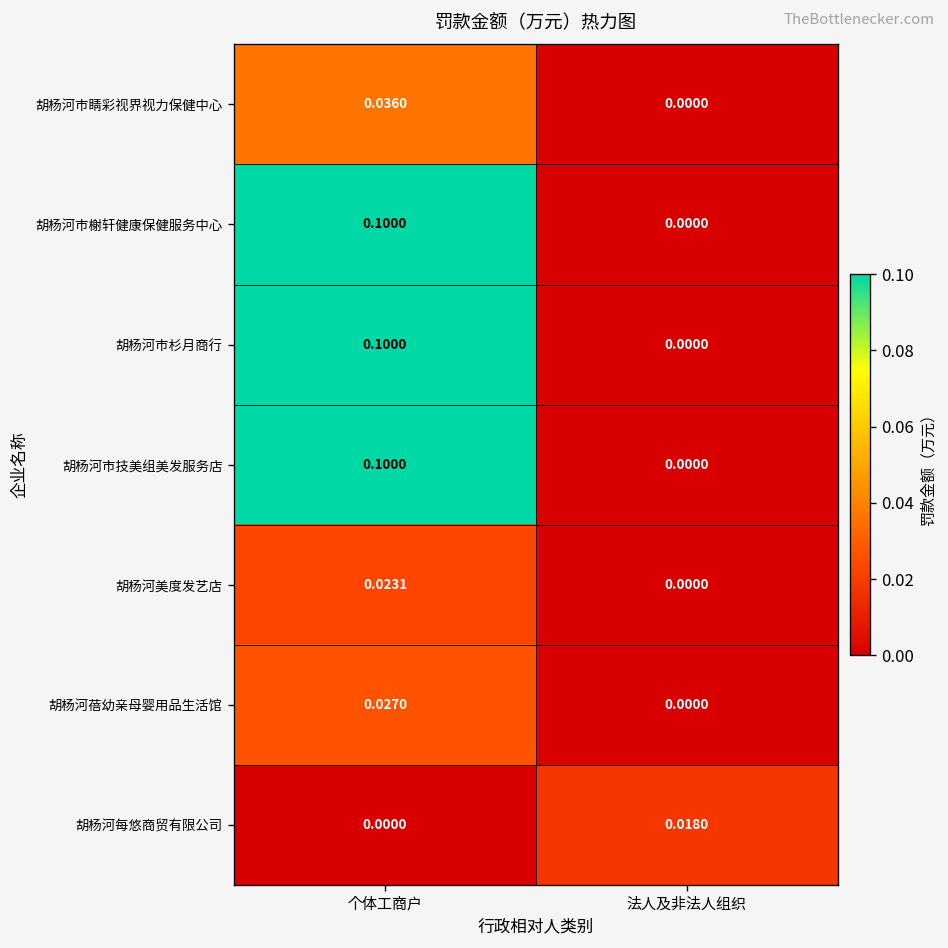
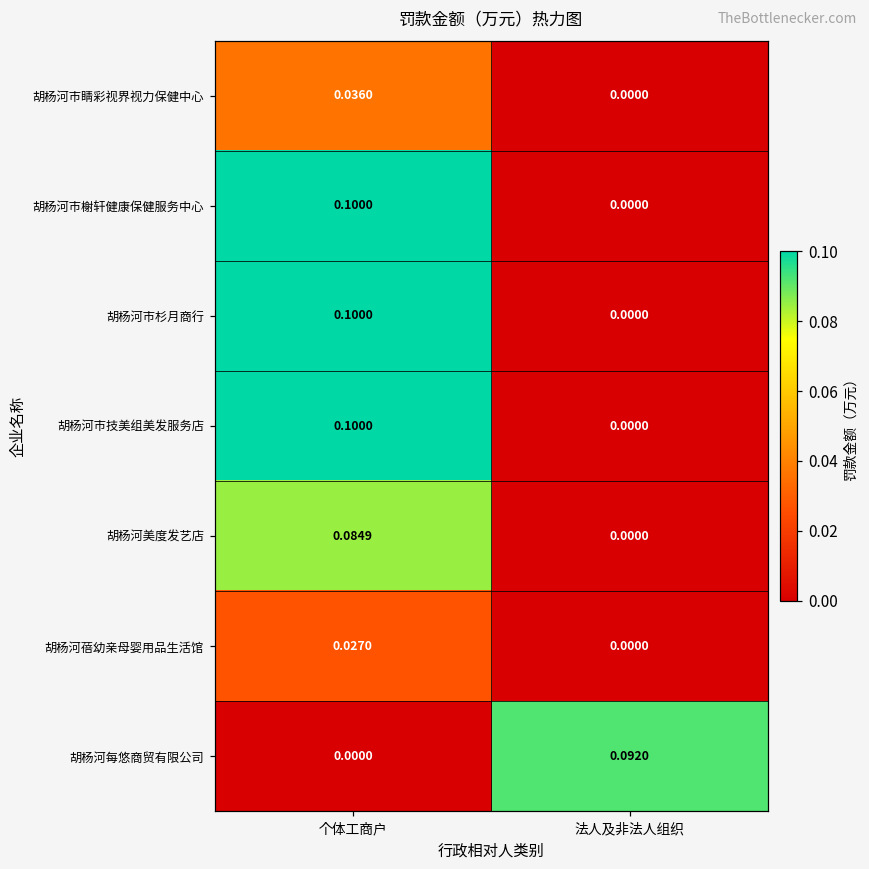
  {
    "胡杨河市睛彩视界视力保健中心": {
      "个体工商户": 0.0360,
      "法人及非法人组织": 0.0000
    },
    "胡杨河市榭轩健康保健服务中心": {
      "个体工商户": 0.1000,
      "法人及非法人组织": 0.0000
    },
    "胡杨河市杉月商行": {
      "个体工商户": 0.1000,
      "法人及非法人组织": 0.0000
    },
    "胡杨河市技美组美发服务店": {
      "个体工商户": 0.1000,
      "法人及非法人组织": 0.0000
    },
    "胡杨河美度发艺店": {
-     "个体工商户": 0.0231,
+     "个体工商户": 0.0849,
      "法人及非法人组织": 0.0000
    },
    "胡杨河蓓幼亲母婴用品生活馆": {
      "个体工商户": 0.0270,
      "法人及非法人组织": 0.0000
    },
    "胡杨河每悠商贸有限公司": {
      "个体工商户": 0.0000,
-     "法人及非法人组织": 0.0180
+     "法人及非法人组织": 0.0920
    }
  }
